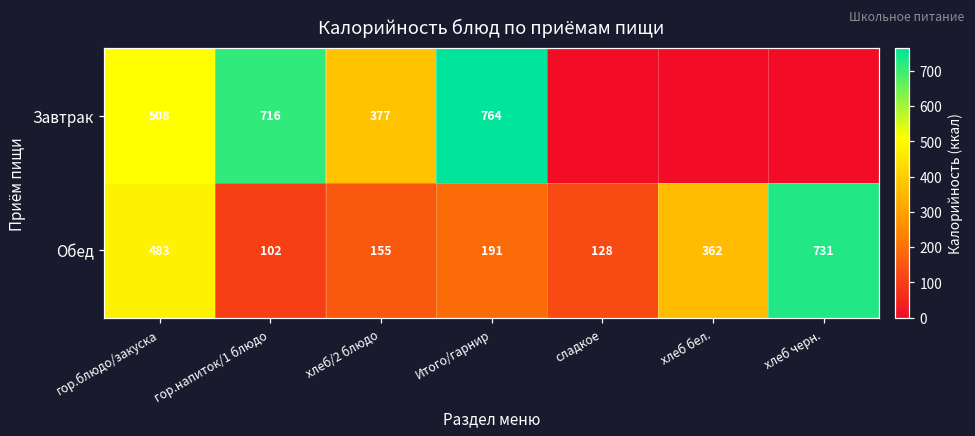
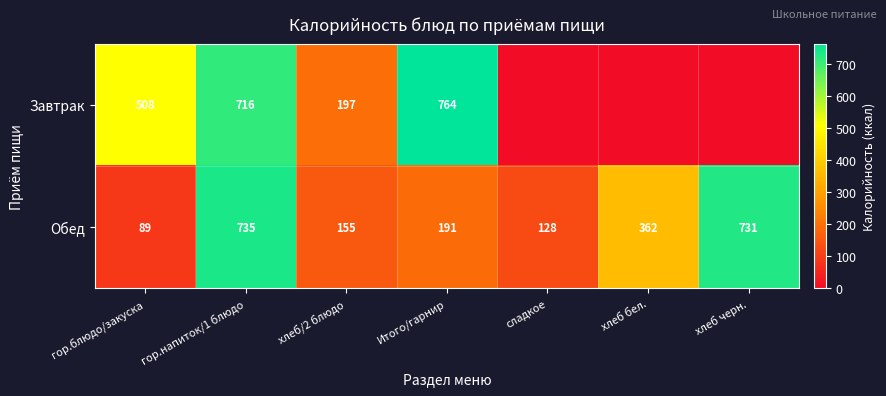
  {
    "Завтрак": {
      "гор.блюдо/закуска": 508,
      "гор.напиток/1 блюдо": 716,
-     "хлеб/2 блюдо": 377,
+     "хлеб/2 блюдо": 197,
      "Итого/гарнир": 764
    },
    "Обед": {
-     "гор.блюдо/закуска": 483,
-     "гор.напиток/1 блюдо": 102,
+     "гор.блюдо/закуска": 89,
+     "гор.напиток/1 блюдо": 735,
      "хлеб/2 блюдо": 155,
      "Итого/гарнир": 191,
      "сладкое": 128,
      "хлеб бел.": 362,
      "хлеб черн.": 731
    }
  }
